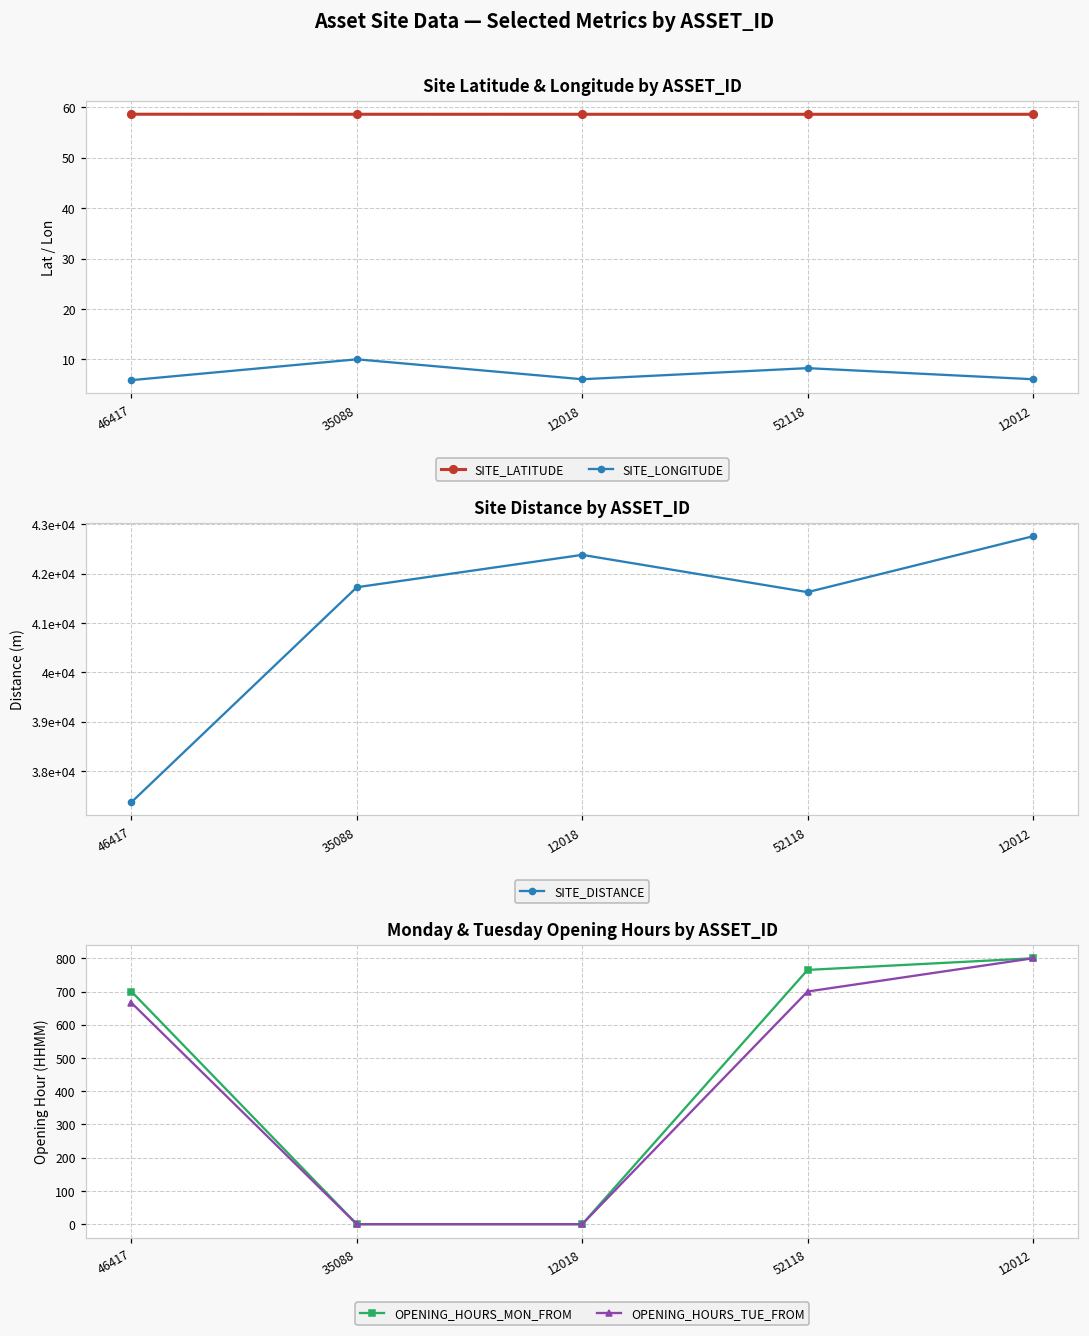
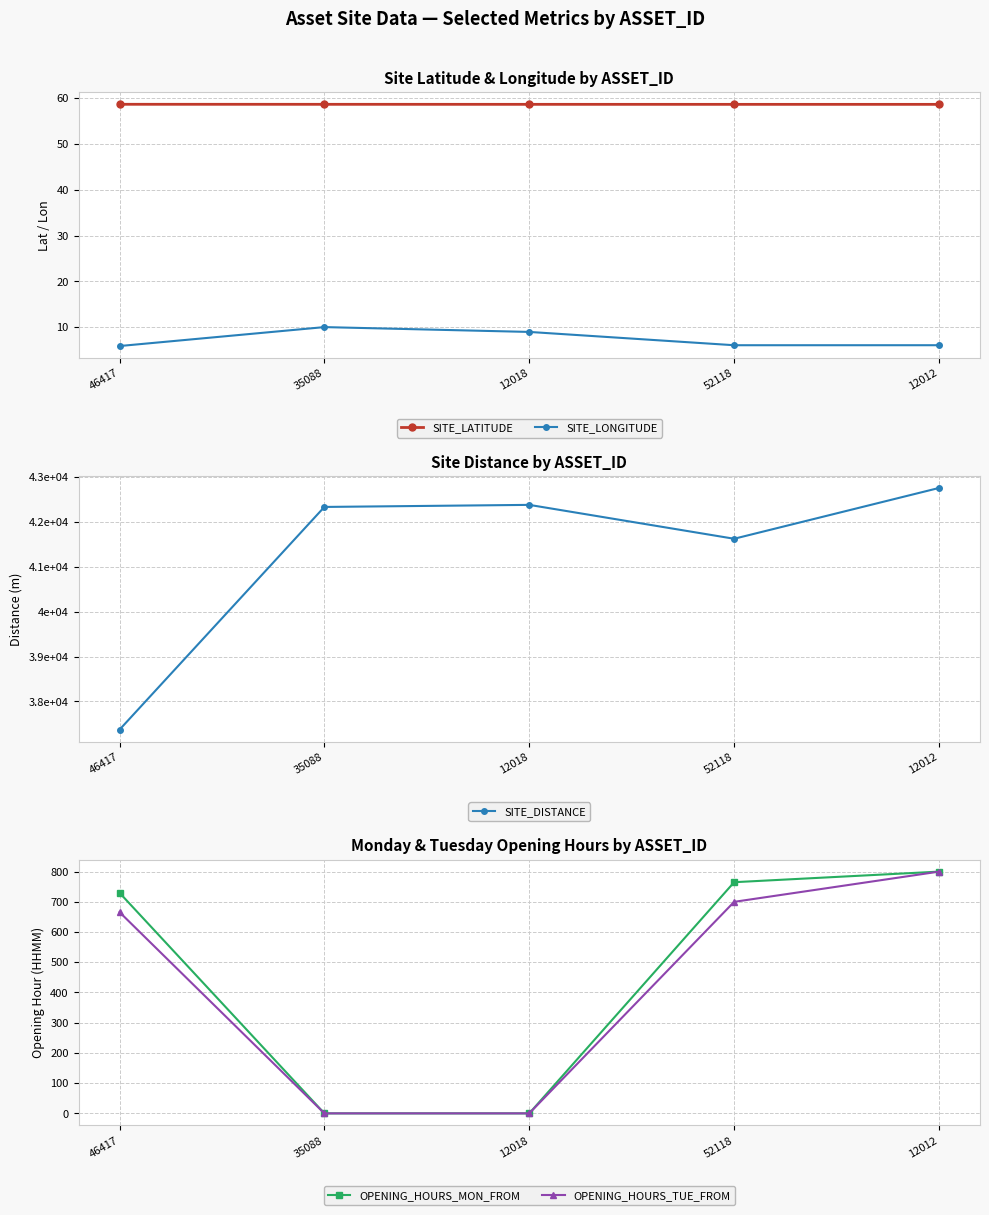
  {
    "Site Latitude & Longitude by ASSET_ID": {
      "SITE_LATITUDE": {
        "46417": 59,
        "35088": 59,
        "12018": 59,
        "52118": 59,
        "12012": 59
      },
      "SITE_LONGITUDE": {
        "46417": 6,
        "35088": 10,
-       "12018": 6,
-       "52118": 8,
+       "12018": 9,
+       "52118": 6,
        "12012": 6
      }
    },
    "Site Distance by ASSET_ID": {
      "46417": 37400,
-     "35088": 41700,
+     "35088": 42300,
      "12018": 42400,
      "52118": 41600,
      "12012": 42800
    },
    "Monday & Tuesday Opening Hours by ASSET_ID": {
      "OPENING_HOURS_MON_FROM": {
-       "46417": 700,
+       "46417": 730,
        "52118": 770
      },
      "OPENING_HOURS_TUE_FROM": {
        "46417": 670,
        "52118": 700
      }
    }
  }
